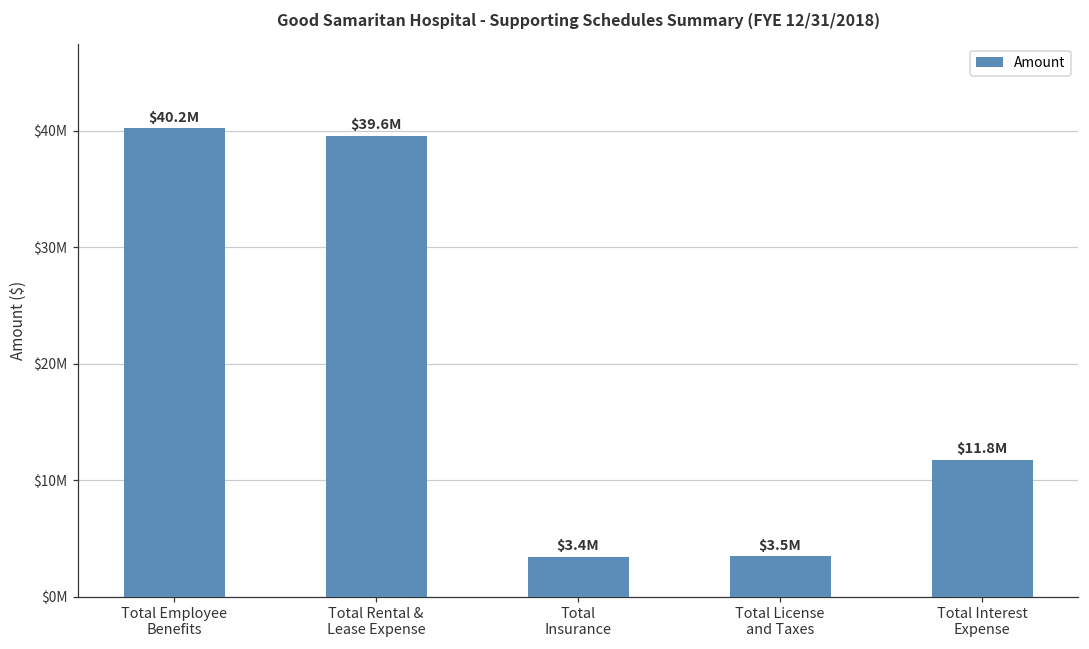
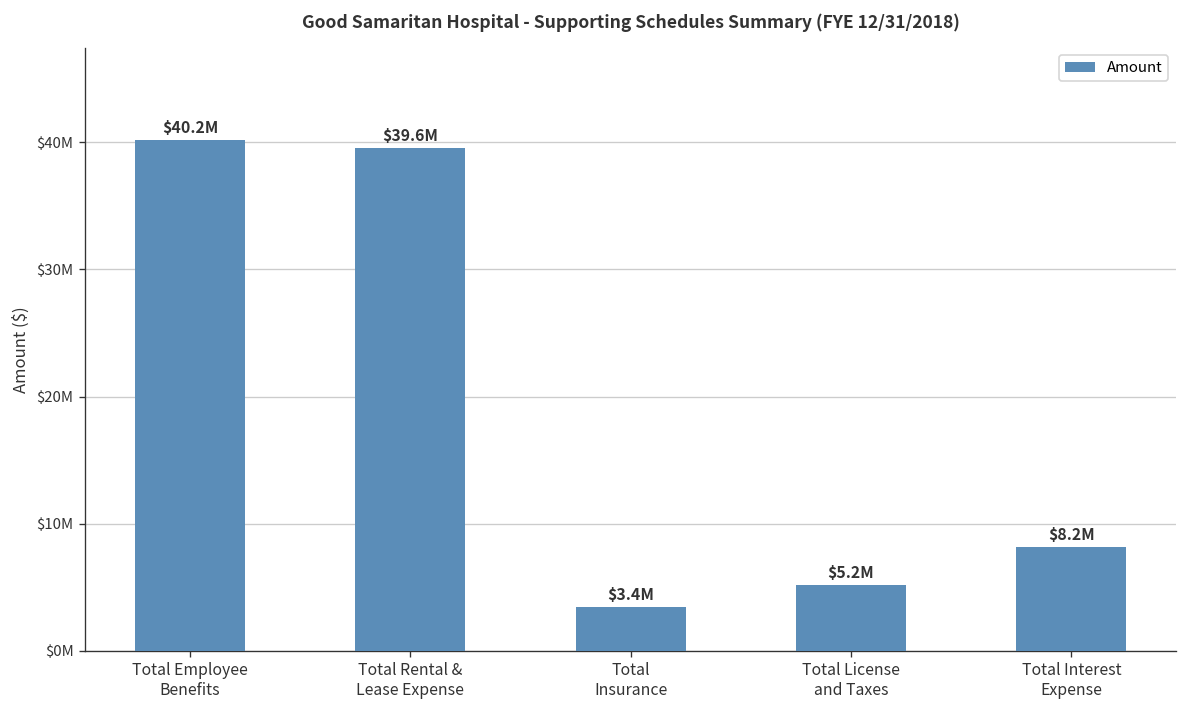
  {
    "Total Employee Benefits": "$40.2M",
    "Total Rental & Lease Expense": "$39.6M",
    "Total Insurance": "$3.4M",
-   "Total License and Taxes": "$3.5M",
-   "Total Interest Expense": "$11.8M"
+   "Total License and Taxes": "$5.2M",
+   "Total Interest Expense": "$8.2M"
  }
